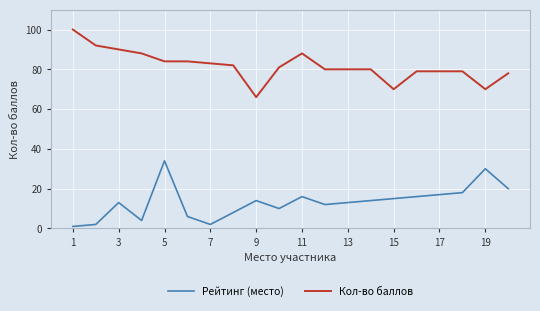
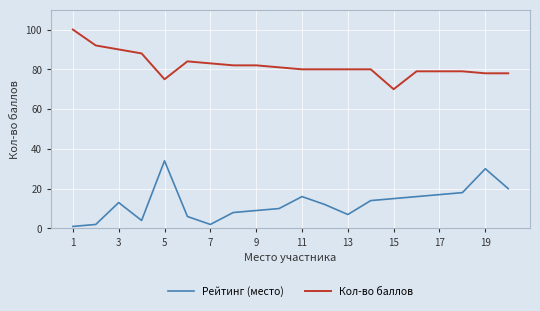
  {
    "Рейтинг (место)": {
      "1": 1,
      "3": 13,
      "5": 34,
      "7": 2,
-     "9": 14,
+     "9": 9,
      "11": 16,
-     "13": 13,
+     "13": 7,
      "15": 15,
      "17": 17,
      "19": 30
    },
    "Кол-во баллов": {
      "1": 100,
      "3": 90,
-     "5": 84,
+     "5": 75,
      "7": 83,
-     "9": 66,
-     "11": 88,
+     "9": 82,
+     "11": 80,
      "13": 80,
      "15": 70,
      "17": 79,
-     "19": 70
+     "19": 78
    }
  }
